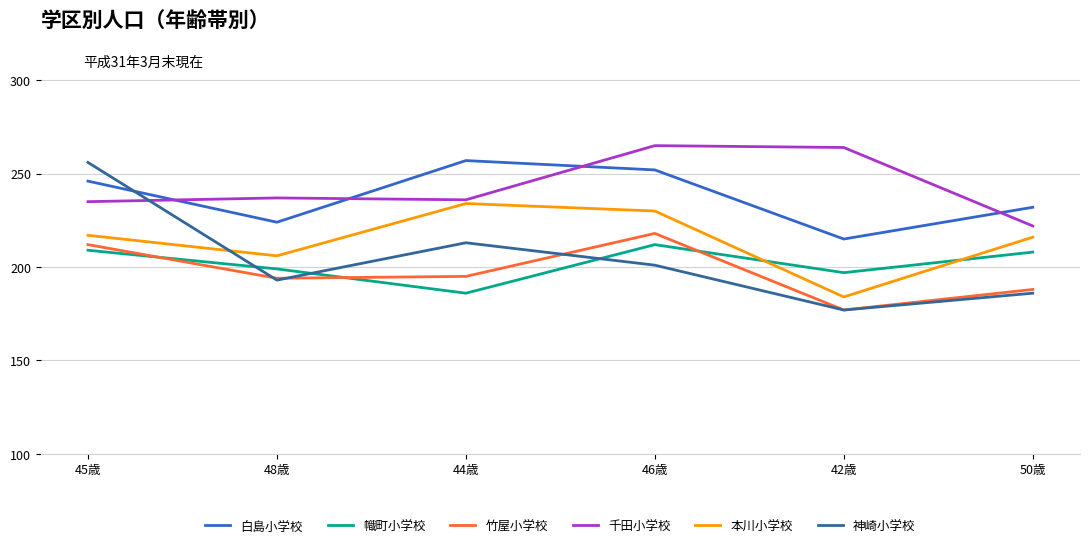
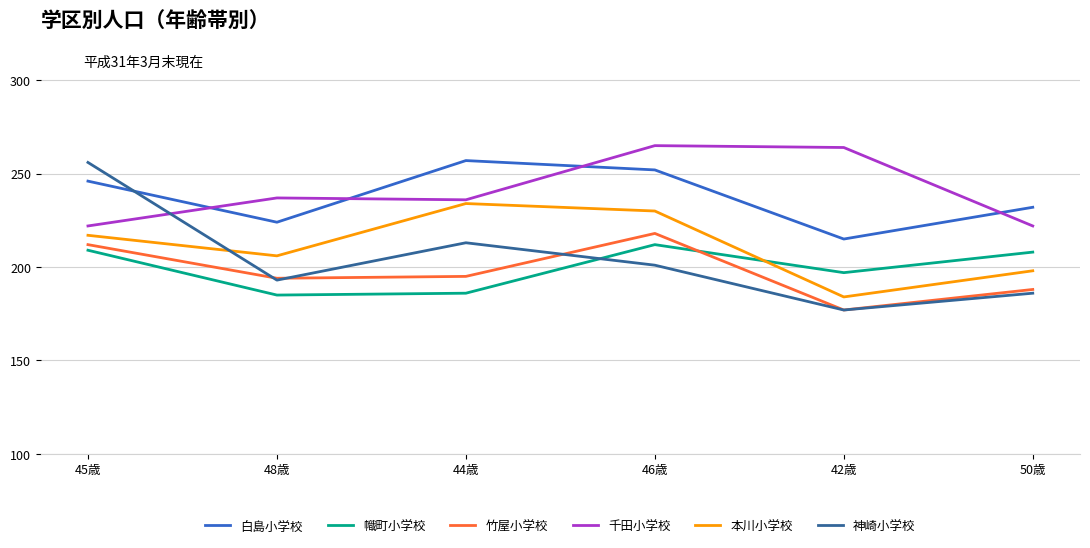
  {
    "幟町小学校": {
      "45歳": 209,
-     "48歳": 199,
+     "48歳": 185,
      "44歳": 186,
      "46歳": 212,
      "42歳": 197,
      "50歳": 208
    },
    "竹屋小学校": {
      "45歳": 212,
      "44歳": 195,
      "46歳": 218,
      "50歳": 188
    },
    "千田小学校": {
-     "45歳": 235,
+     "45歳": 222,
      "48歳": 237,
      "44歳": 236,
      "46歳": 265,
      "42歳": 264,
      "50歳": 222
    },
    "本川小学校": {
      "45歳": 217,
      "48歳": 206,
      "44歳": 234,
      "46歳": 230,
      "42歳": 184,
-     "50歳": 216
+     "50歳": 198
    }
  }
